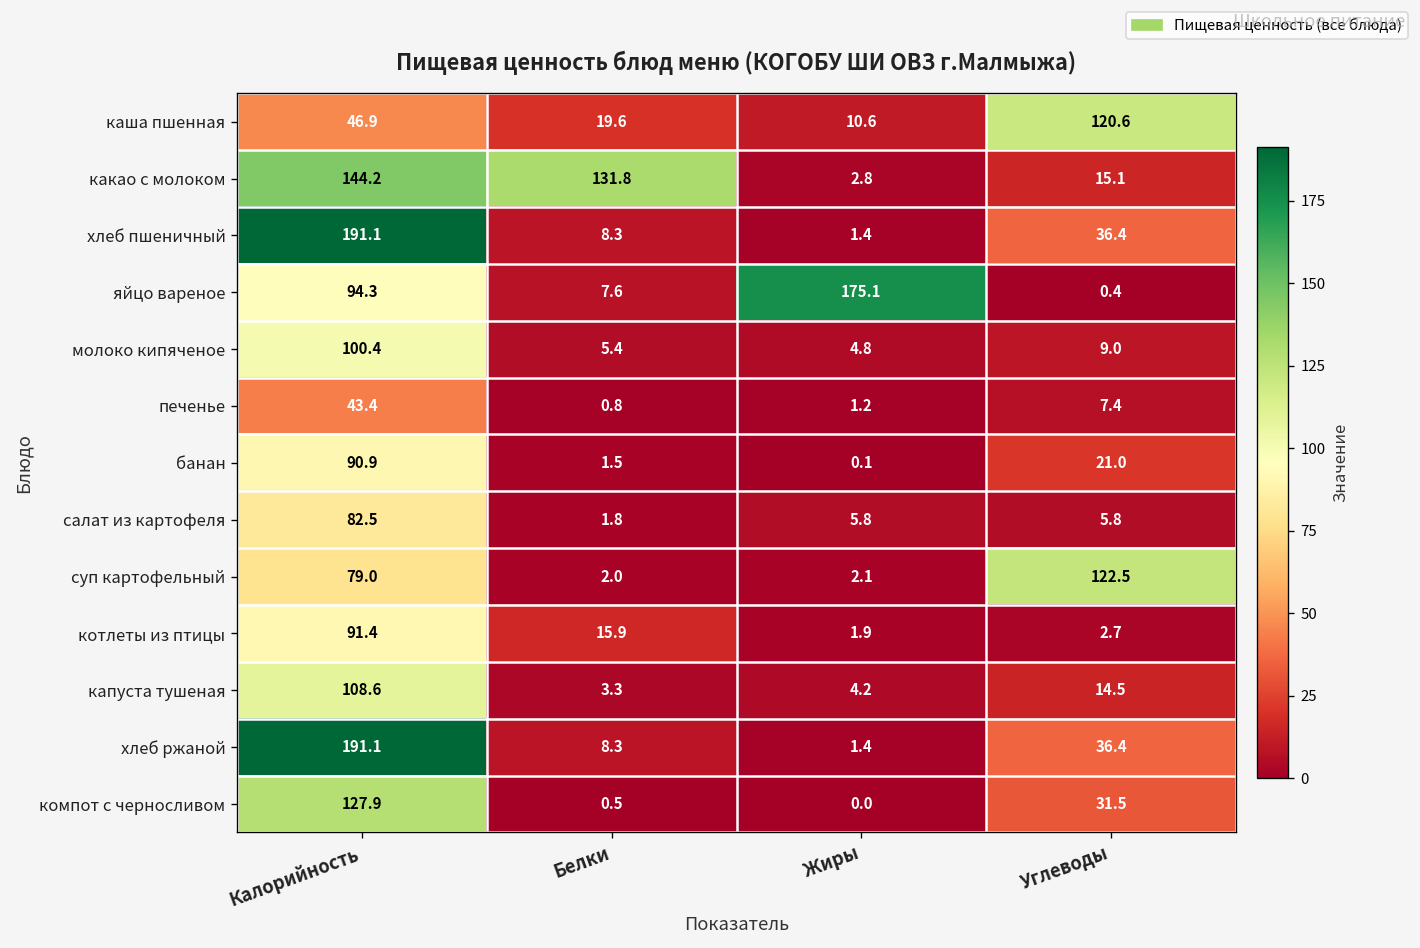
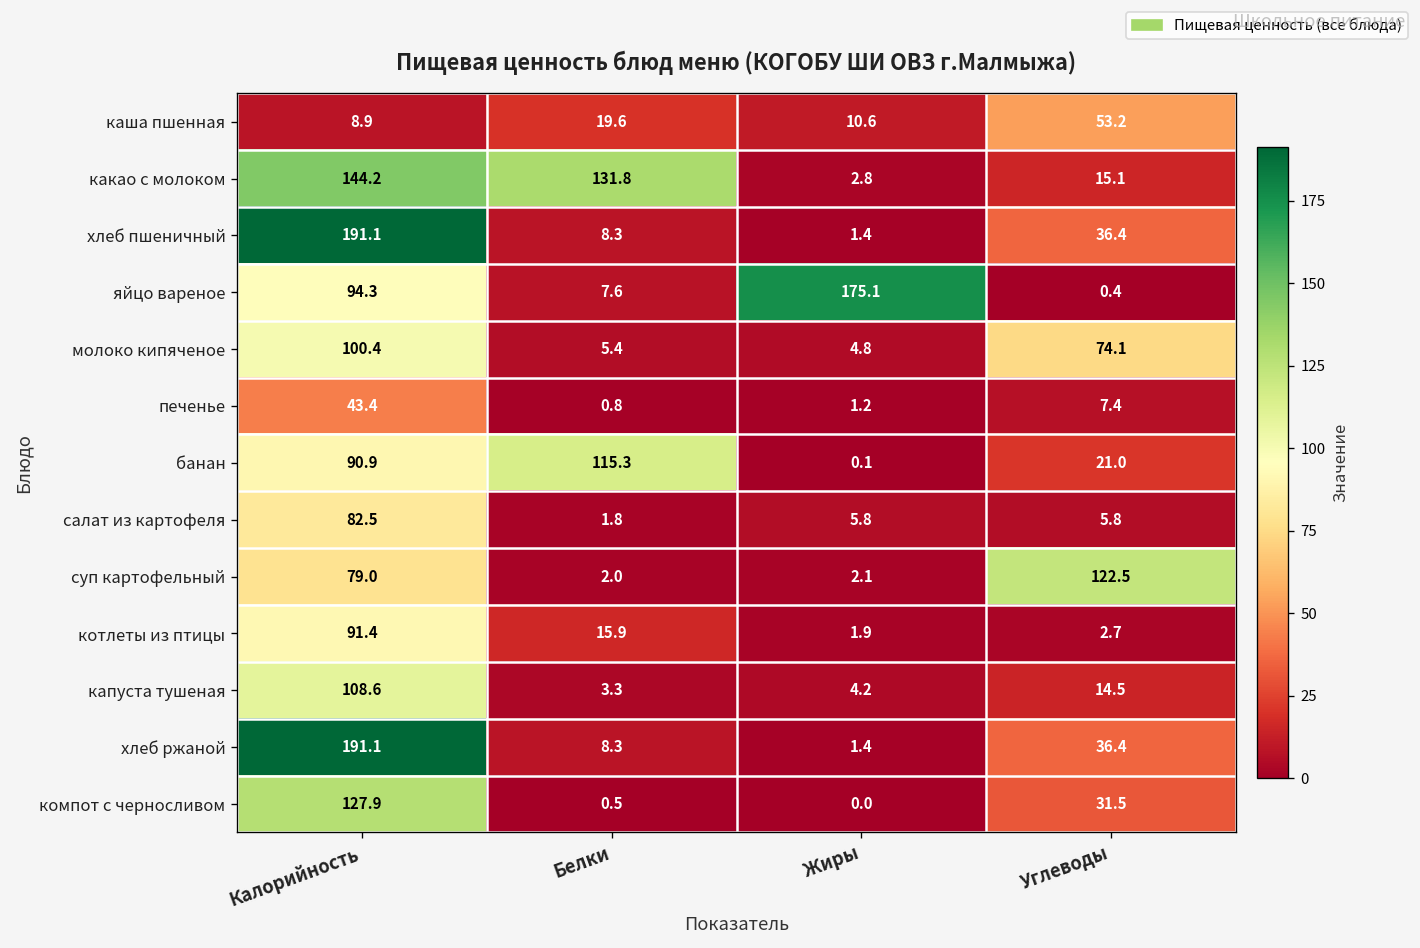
  {
    "каша пшенная": {
-     "Калорийность": 46.9,
+     "Калорийность": 8.9,
      "Белки": 19.6,
      "Жиры": 10.6,
-     "Углеводы": 120.6
+     "Углеводы": 53.2
    },
    "какао с молоком": {
      "Калорийность": 144.2,
      "Белки": 131.8,
      "Жиры": 2.8,
      "Углеводы": 15.1
    },
    "хлеб пшеничный": {
      "Калорийность": 191.1,
      "Белки": 8.3,
      "Жиры": 1.4,
      "Углеводы": 36.4
    },
    "яйцо вареное": {
      "Калорийность": 94.3,
      "Белки": 7.6,
      "Жиры": 175.1,
      "Углеводы": 0.4
    },
    "молоко кипяченое": {
      "Калорийность": 100.4,
      "Белки": 5.4,
      "Жиры": 4.8,
-     "Углеводы": 9.0
+     "Углеводы": 74.1
    },
    "печенье": {
      "Калорийность": 43.4,
      "Белки": 0.8,
      "Жиры": 1.2,
      "Углеводы": 7.4
    },
    "банан": {
      "Калорийность": 90.9,
-     "Белки": 1.5,
+     "Белки": 115.3,
      "Жиры": 0.1,
      "Углеводы": 21.0
    },
    "салат из картофеля": {
      "Калорийность": 82.5,
      "Белки": 1.8,
      "Жиры": 5.8,
      "Углеводы": 5.8
    },
    "суп картофельный": {
      "Калорийность": 79.0,
      "Белки": 2.0,
      "Жиры": 2.1,
      "Углеводы": 122.5
    },
    "котлеты из птицы": {
      "Калорийность": 91.4,
      "Белки": 15.9,
      "Жиры": 1.9,
      "Углеводы": 2.7
    },
    "капуста тушеная": {
      "Калорийность": 108.6,
      "Белки": 3.3,
      "Жиры": 4.2,
      "Углеводы": 14.5
    },
    "хлеб ржаной": {
      "Калорийность": 191.1,
      "Белки": 8.3,
      "Жиры": 1.4,
      "Углеводы": 36.4
    },
    "компот с черносливом": {
      "Калорийность": 127.9,
      "Белки": 0.5,
      "Жиры": 0.0,
      "Углеводы": 31.5
    }
  }
